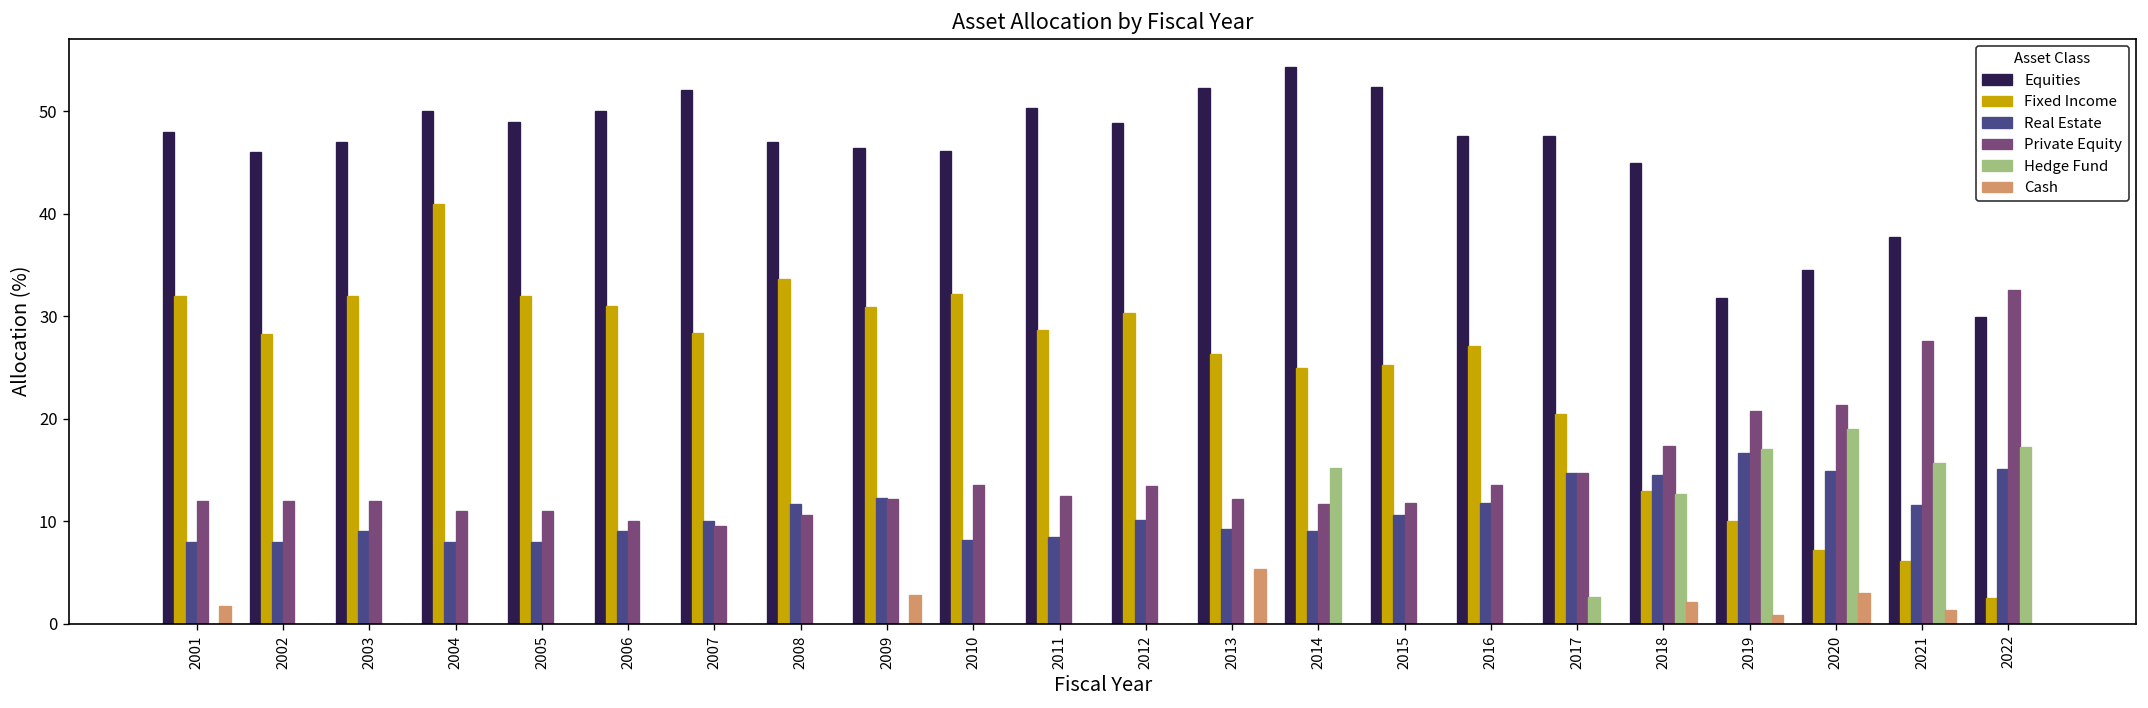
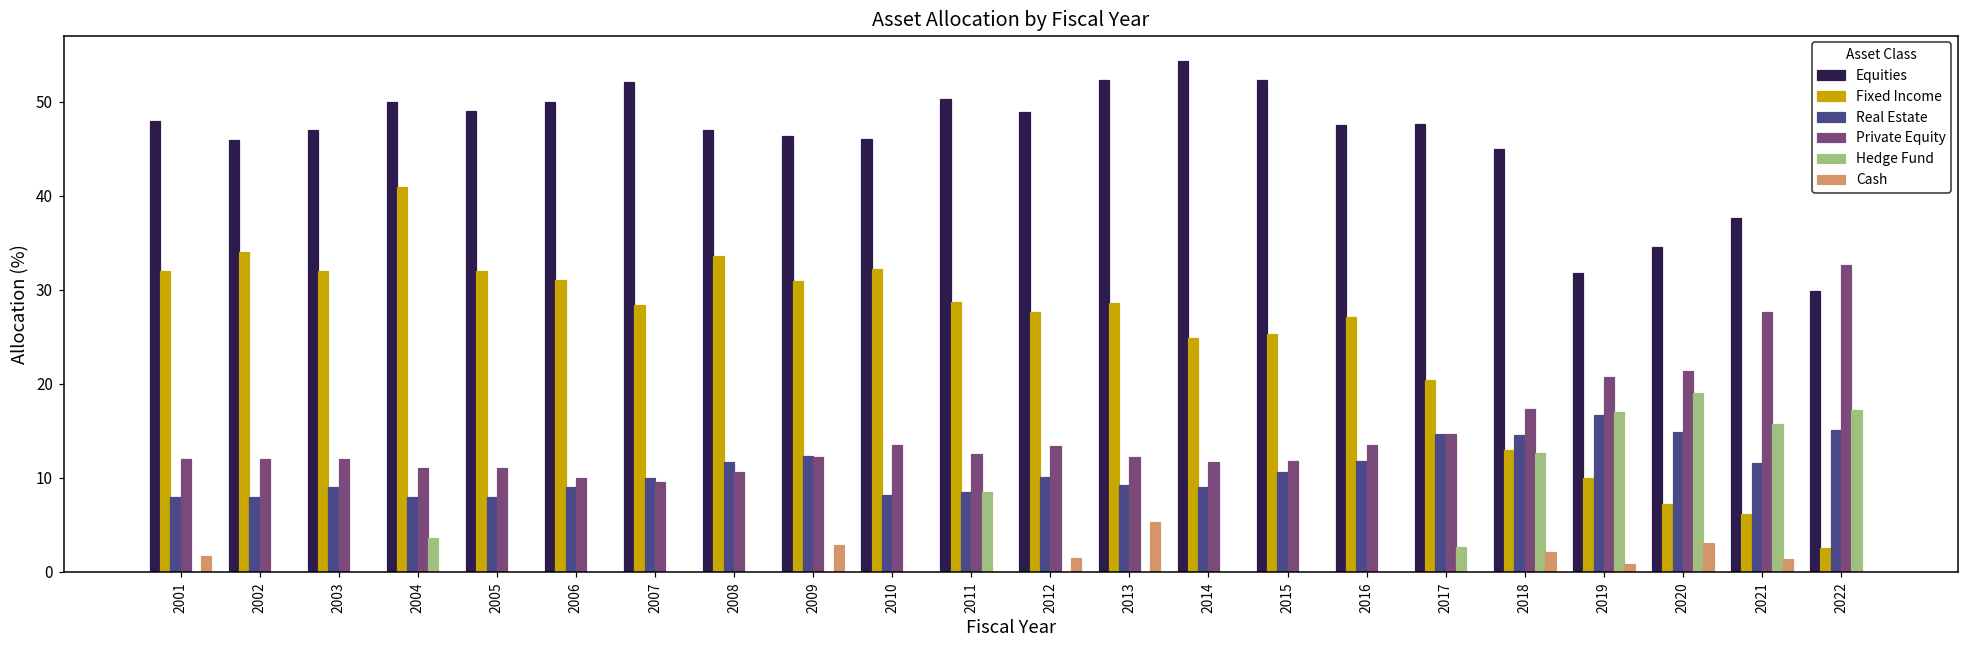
  {
    "Equities": {
      "2001": 48,
      "2002": 46,
      "2003": 47,
      "2004": 50,
      "2005": 49,
      "2006": 50,
      "2007": 52,
      "2008": 47,
      "2009": 46,
      "2010": 46,
      "2011": 50,
      "2012": 49,
      "2013": 52,
      "2014": 54,
      "2015": 52,
      "2016": 48,
      "2017": 48,
      "2018": 45,
      "2019": 32,
      "2020": 35,
      "2021": 38,
      "2022": 30
    },
    "Fixed Income": {
      "2001": 32,
-     "2002": 28,
+     "2002": 34,
      "2003": 32,
      "2004": 41,
      "2005": 32,
      "2006": 31,
      "2007": 28,
      "2008": 34,
      "2009": 31,
      "2010": 32,
      "2011": 29,
-     "2012": 30,
-     "2013": 26,
+     "2012": 28,
+     "2013": 29,
      "2014": 25,
      "2015": 25,
      "2016": 27,
      "2017": 20,
      "2018": 13,
      "2019": 10,
      "2020": 7,
      "2021": 6,
      "2022": 3
    },
    "Hedge Fund": {
      "2001": 0,
      "2002": 0,
      "2003": 0,
-     "2004": 0,
+     "2004": 4,
      "2005": 0,
      "2006": 0,
      "2007": 0,
      "2008": 0,
      "2009": 0,
      "2010": 0,
-     "2011": 0,
+     "2011": 9,
      "2012": 0,
      "2013": 0,
-     "2014": 15,
+     "2014": 0,
      "2015": 0,
      "2016": 0,
      "2017": 3,
      "2018": 13,
      "2019": 17,
      "2020": 19,
      "2021": 16,
      "2022": 17
    },
    "Cash": {
      "2001": 2,
      "2002": 0,
      "2003": 0,
      "2004": 0,
      "2005": 0,
      "2006": 0,
      "2007": 0,
      "2008": 0,
      "2009": 3,
      "2010": 0,
      "2011": 0,
-     "2012": 0,
+     "2012": 2,
      "2013": 5,
      "2014": 0,
      "2015": 0,
      "2016": 0,
      "2017": 0,
      "2018": 2,
      "2019": 1,
      "2020": 3,
      "2021": 1,
      "2022": 0
    }
  }
